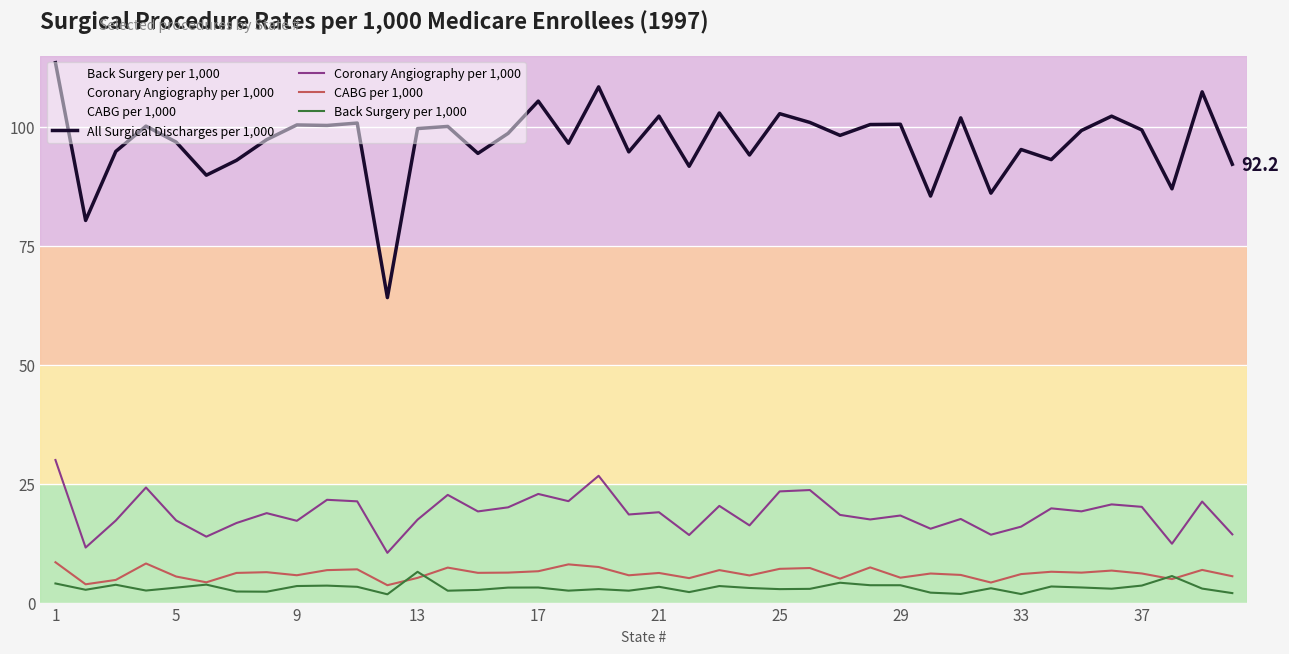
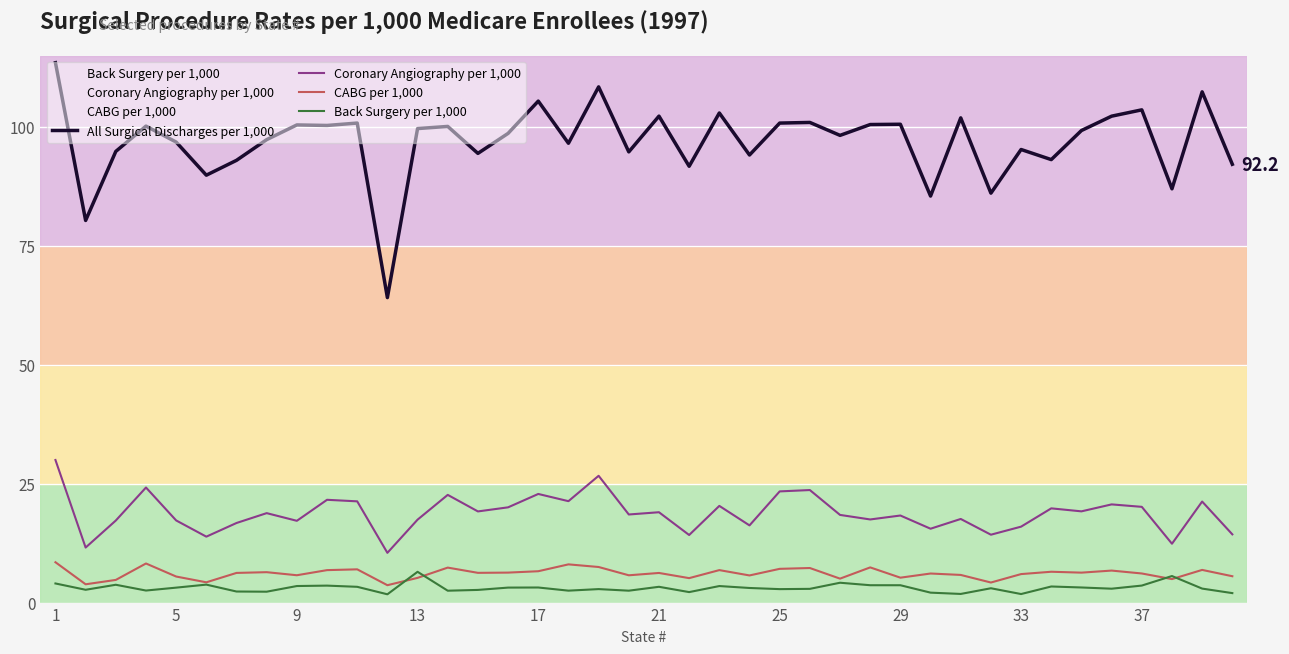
  {
    "All Surgical Discharges per 1,000": {
      "17": 105,
      "21": 102,
-     "25": 103,
+     "25": 101,
      "29": 101,
      "33": 95,
-     "37": 99
+     "37": 104
    }
  }
